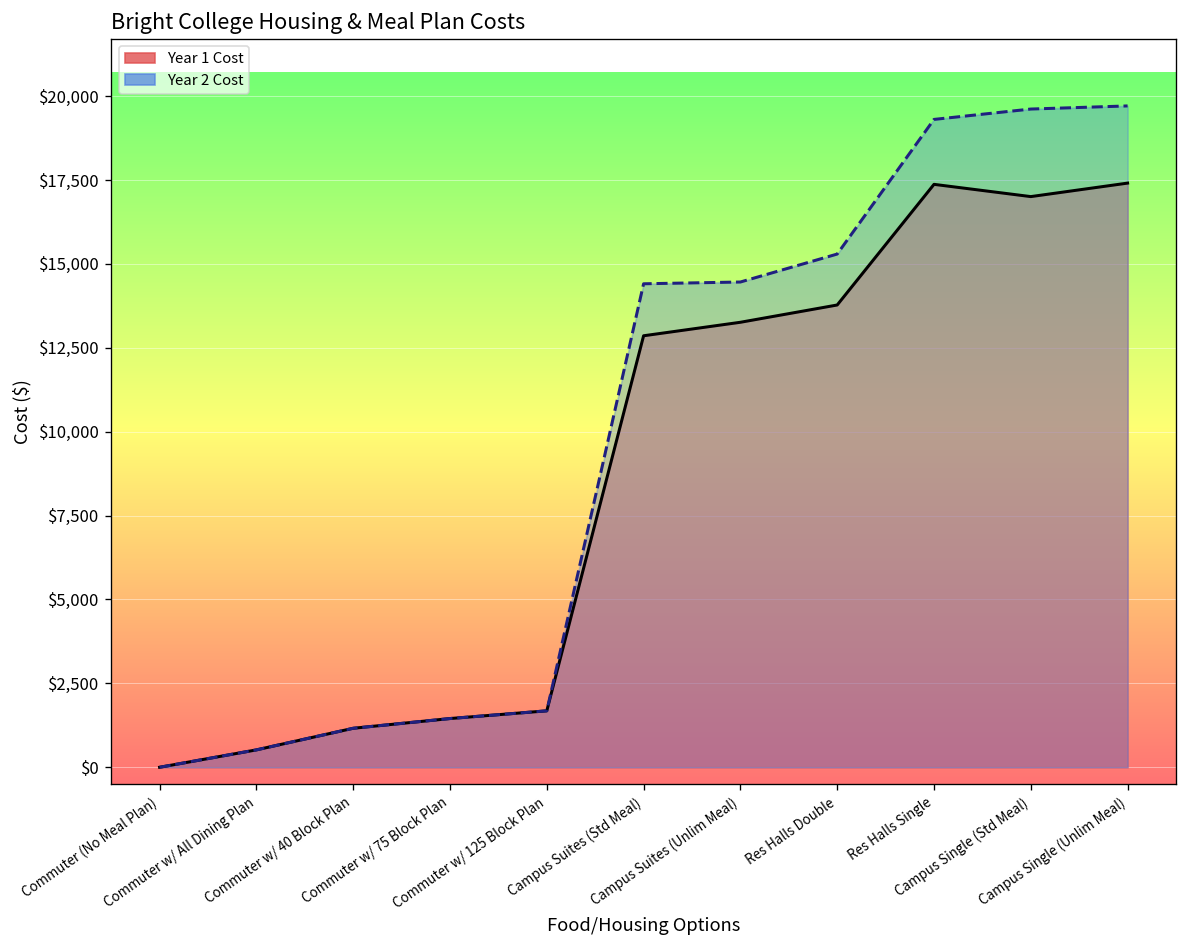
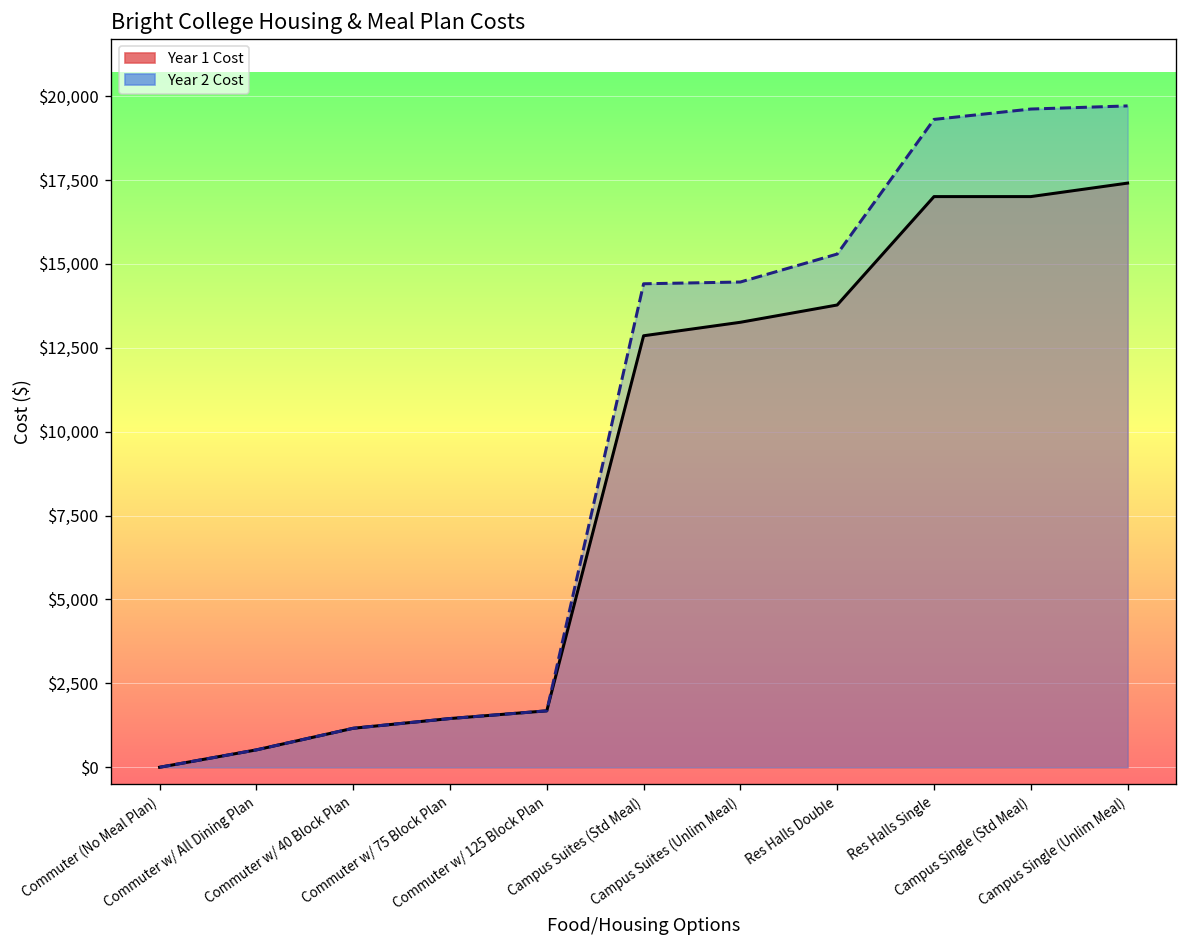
  {
    "Year 1 Cost": {
      "Campus Suites (Std Meal)": "$12,900",
      "Campus Suites (Unlim Meal)": "$13,300",
      "Res Halls Double": "$13,800",
-     "Res Halls Single": "$17,400",
+     "Res Halls Single": "$17,000",
      "Campus Single (Std Meal)": "$17,000",
      "Campus Single (Unlim Meal)": "$17,400"
    },
    "Year 2 Cost": {
      "Campus Suites (Std Meal)": "$14,400",
      "Campus Suites (Unlim Meal)": "$14,500",
      "Res Halls Double": "$15,300",
      "Res Halls Single": "$19,300",
      "Campus Single (Std Meal)": "$19,600",
      "Campus Single (Unlim Meal)": "$19,700"
    }
  }
